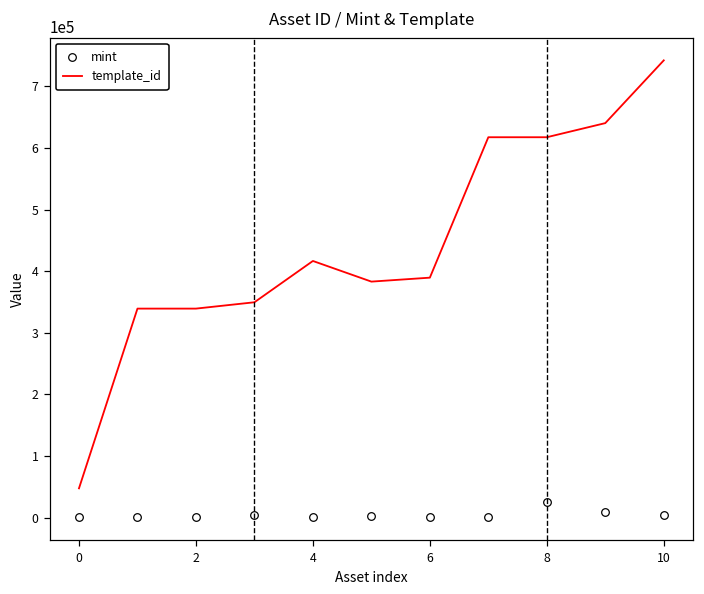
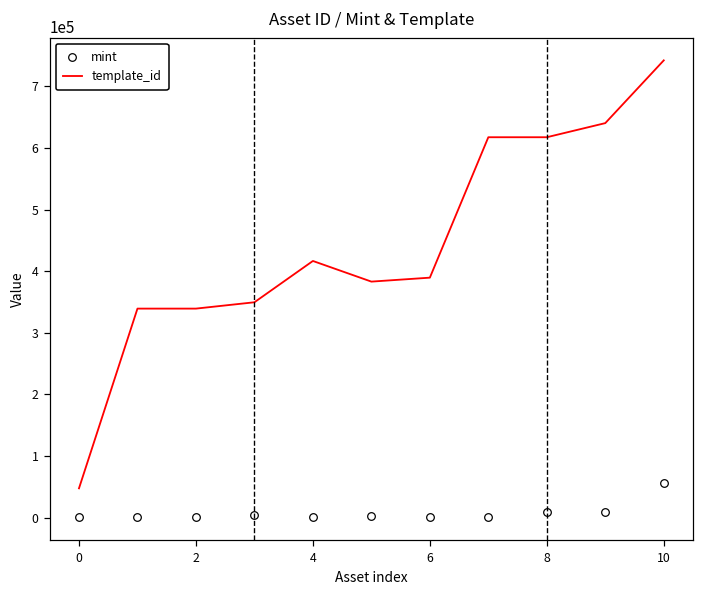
  {
    "mint": {
      "0": 0,
      "2": 0,
      "4": 0,
      "6": 0,
-     "8": 30000,
-     "10": 0
+     "8": 10000,
+     "10": 60000
    },
    "template_id": {
      "0": 50000,
      "2": 340000,
      "4": 420000,
      "6": 390000,
      "8": 620000,
      "10": 740000
    }
  }
